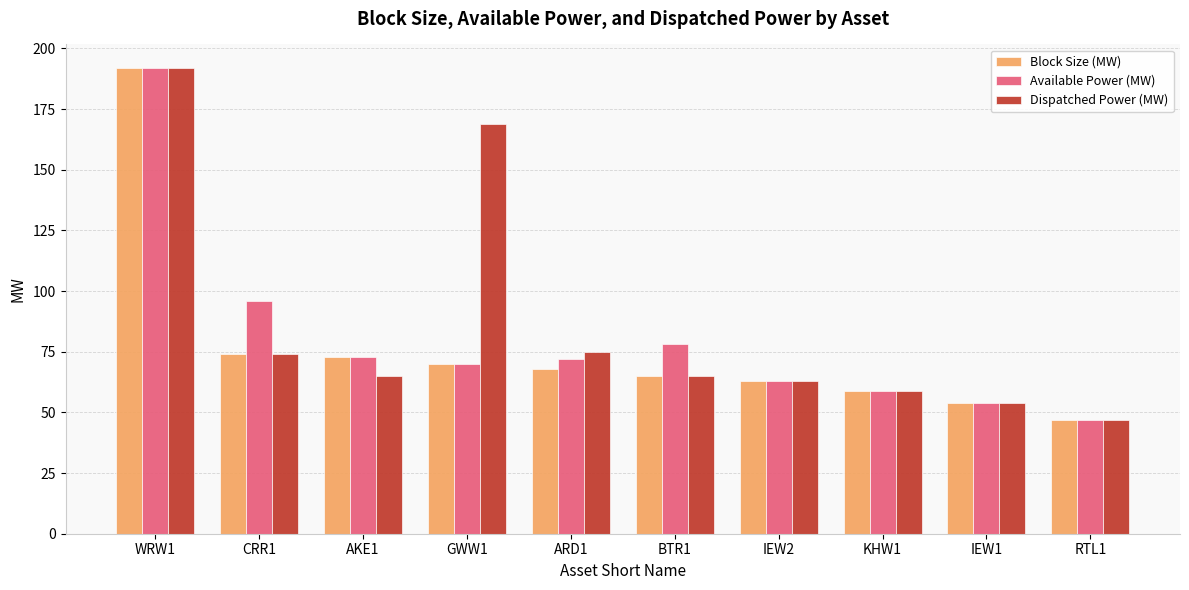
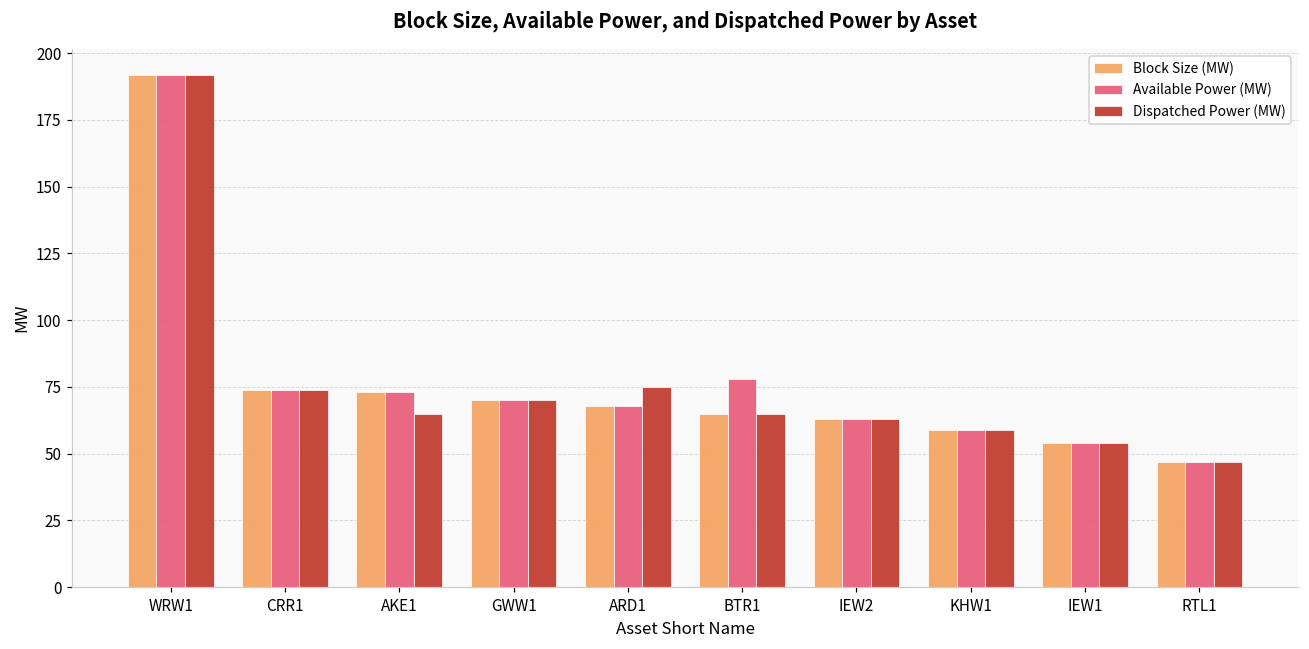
  {
    "Block Size (MW)": {
      "WRW1": 192,
      "CRR1": 74,
      "AKE1": 73,
      "GWW1": 70,
      "ARD1": 68,
      "BTR1": 65,
      "IEW2": 63,
      "KHW1": 59,
      "IEW1": 54,
      "RTL1": 47
    },
    "Available Power (MW)": {
      "WRW1": 192,
-     "CRR1": 96,
+     "CRR1": 74,
      "AKE1": 73,
      "GWW1": 70,
-     "ARD1": 72,
+     "ARD1": 68,
      "BTR1": 78,
      "IEW2": 63,
      "KHW1": 59,
      "IEW1": 54,
      "RTL1": 47
    },
    "Dispatched Power (MW)": {
      "WRW1": 192,
      "CRR1": 74,
      "AKE1": 65,
-     "GWW1": 169,
+     "GWW1": 70,
      "ARD1": 75,
      "BTR1": 65,
      "IEW2": 63,
      "KHW1": 59,
      "IEW1": 54,
      "RTL1": 47
    }
  }
